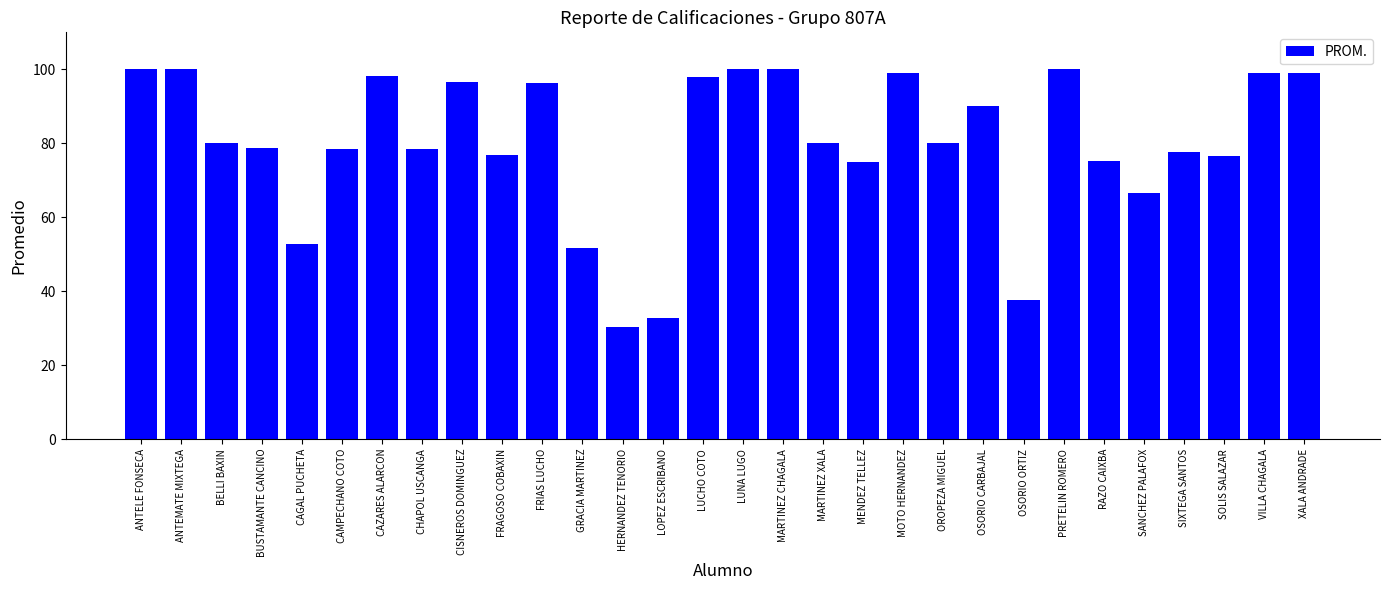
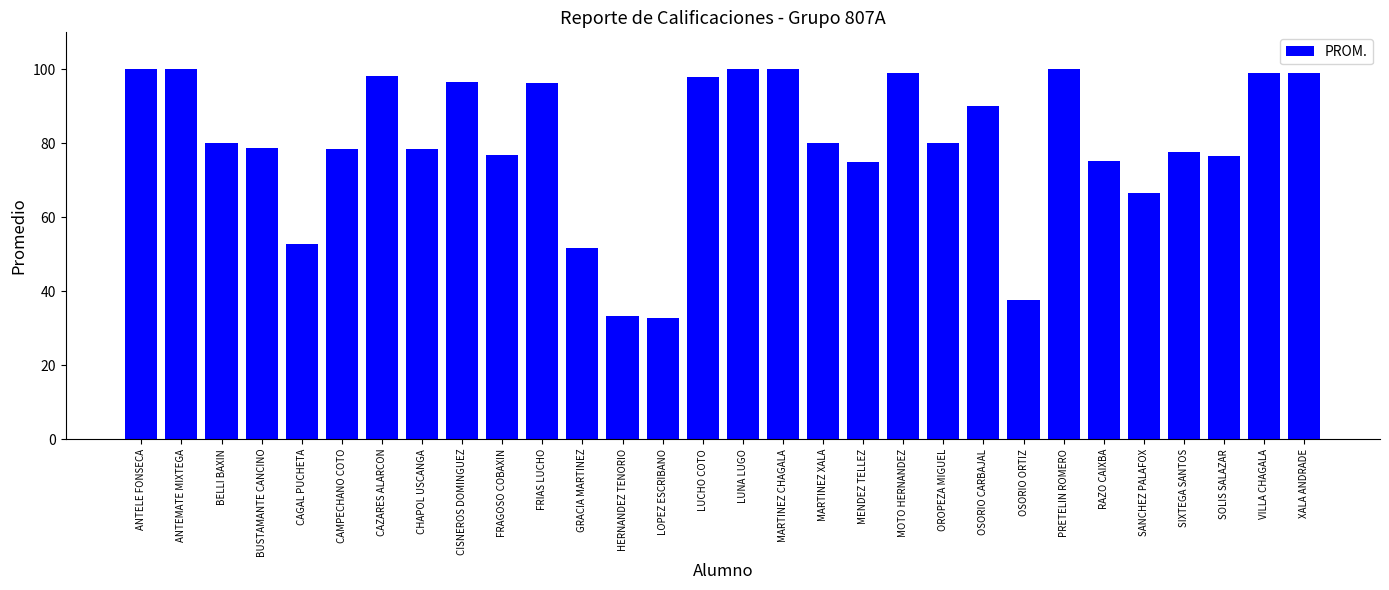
  {
    "ANTELE FONSECA": 100,
    "ANTEMATE MIXTEGA": 100,
    "BELLI BAXIN": 80,
    "BUSTAMANTE CANCINO": 79,
    "CAGAL PUCHETA": 53,
    "CAMPECHANO COTO": 78,
    "CAZARES ALARCON": 98,
    "CHAPOL USCANGA": 78,
    "CISNEROS DOMINGUEZ": 97,
    "FRAGOSO COBAXIN": 77,
    "FRIAS LUCHO": 96,
    "GRACIA MARTINEZ": 52,
-   "HERNANDEZ TENORIO": 30,
+   "HERNANDEZ TENORIO": 33,
    "LOPEZ ESCRIBANO": 33,
    "LUCHO COTO": 98,
    "LUNA LUGO": 100,
    "MARTINEZ CHAGALA": 100,
    "MARTINEZ XALA": 80,
    "MENDEZ TELLEZ": 75,
    "MOTO HERNANDEZ": 99,
    "OROPEZA MIGUEL": 80,
    "OSORIO CARBAJAL": 90,
    "OSORIO ORTIZ": 38,
    "PRETELIN ROMERO": 100,
    "RAZO CAIXBA": 75,
    "SANCHEZ PALAFOX": 67,
    "SIXTEGA SANTOS": 78,
    "SOLIS SALAZAR": 77,
    "VILLA CHAGALA": 99,
    "XALA ANDRADE": 99
  }
